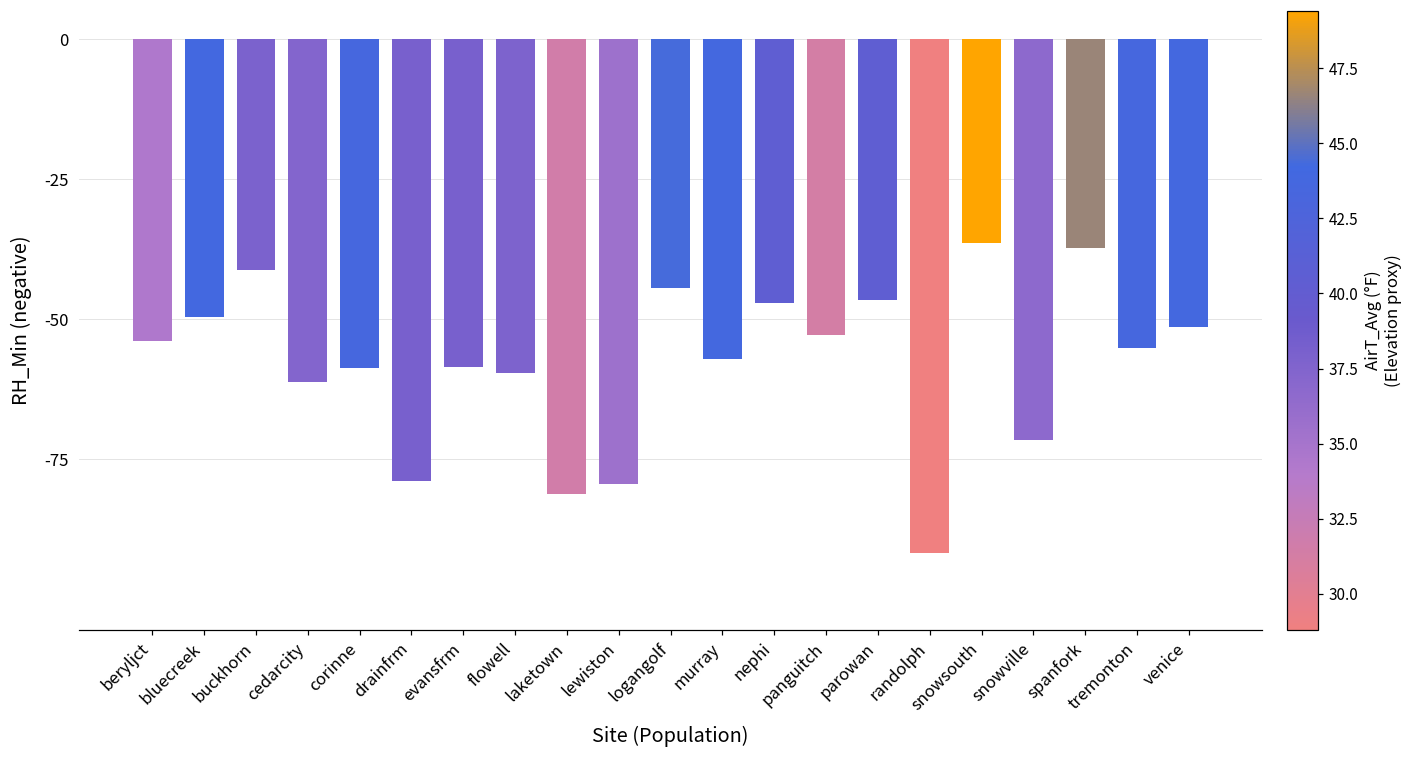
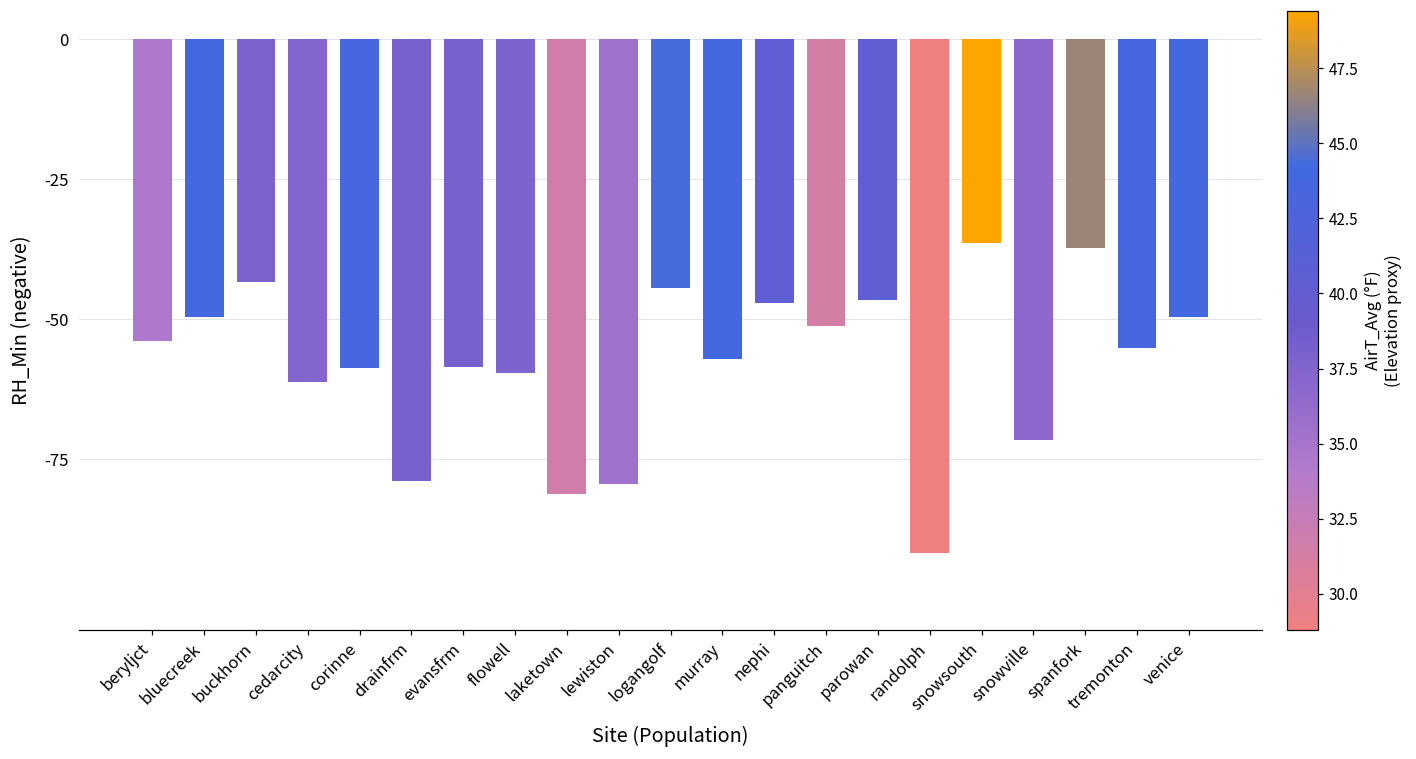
  {
    "beryljct": -54,
    "bluecreek": -50,
-   "buckhorn": -41,
+   "buckhorn": -43,
    "cedarcity": -61,
    "corinne": -59,
    "drainfrm": -79,
    "evansfrm": -59,
    "flowell": -60,
    "laketown": -81,
    "lewiston": -79,
    "logangolf": -44,
    "murray": -57,
    "nephi": -47,
-   "panguitch": -53,
+   "panguitch": -51,
    "parowan": -47,
    "randolph": -92,
    "snowsouth": -36,
    "snowville": -72,
    "spanfork": -37,
    "tremonton": -55,
-   "venice": -51
+   "venice": -50
  }
